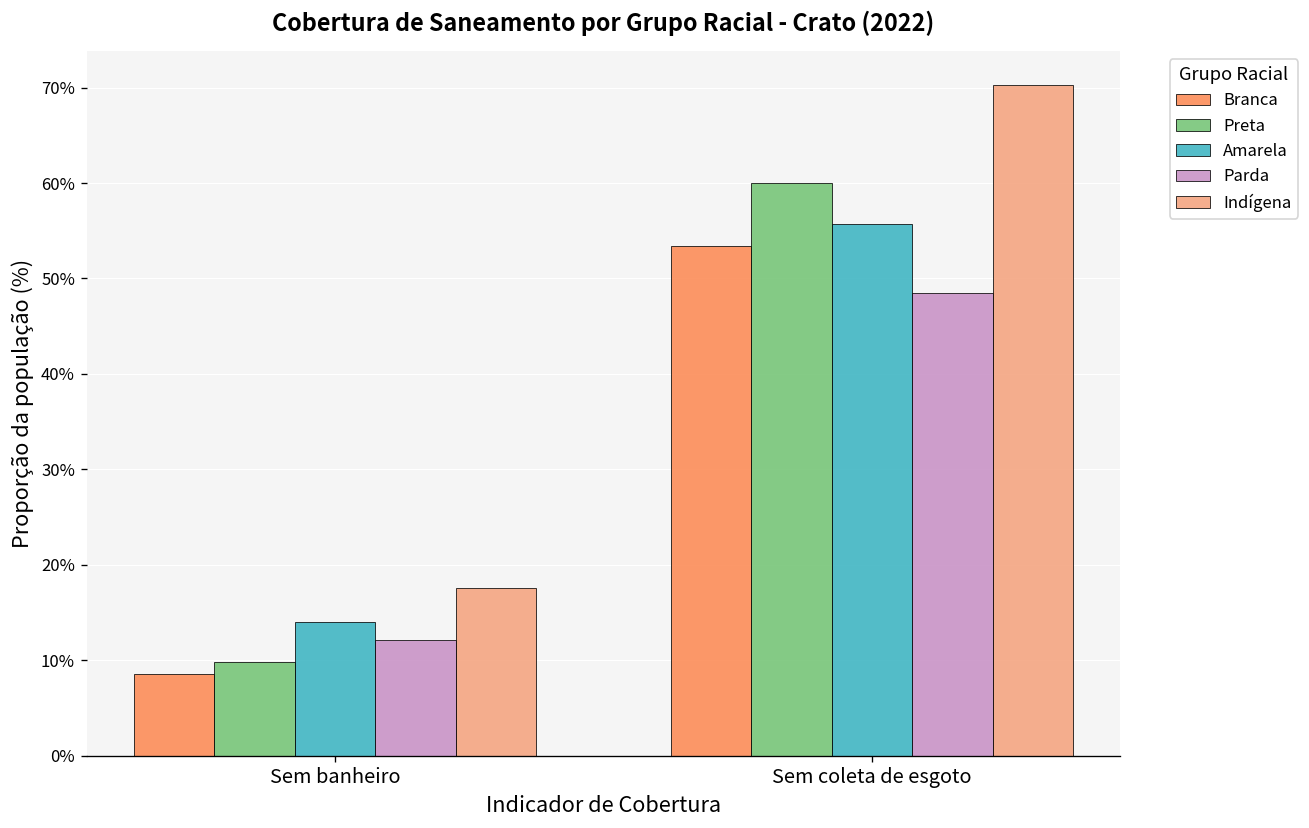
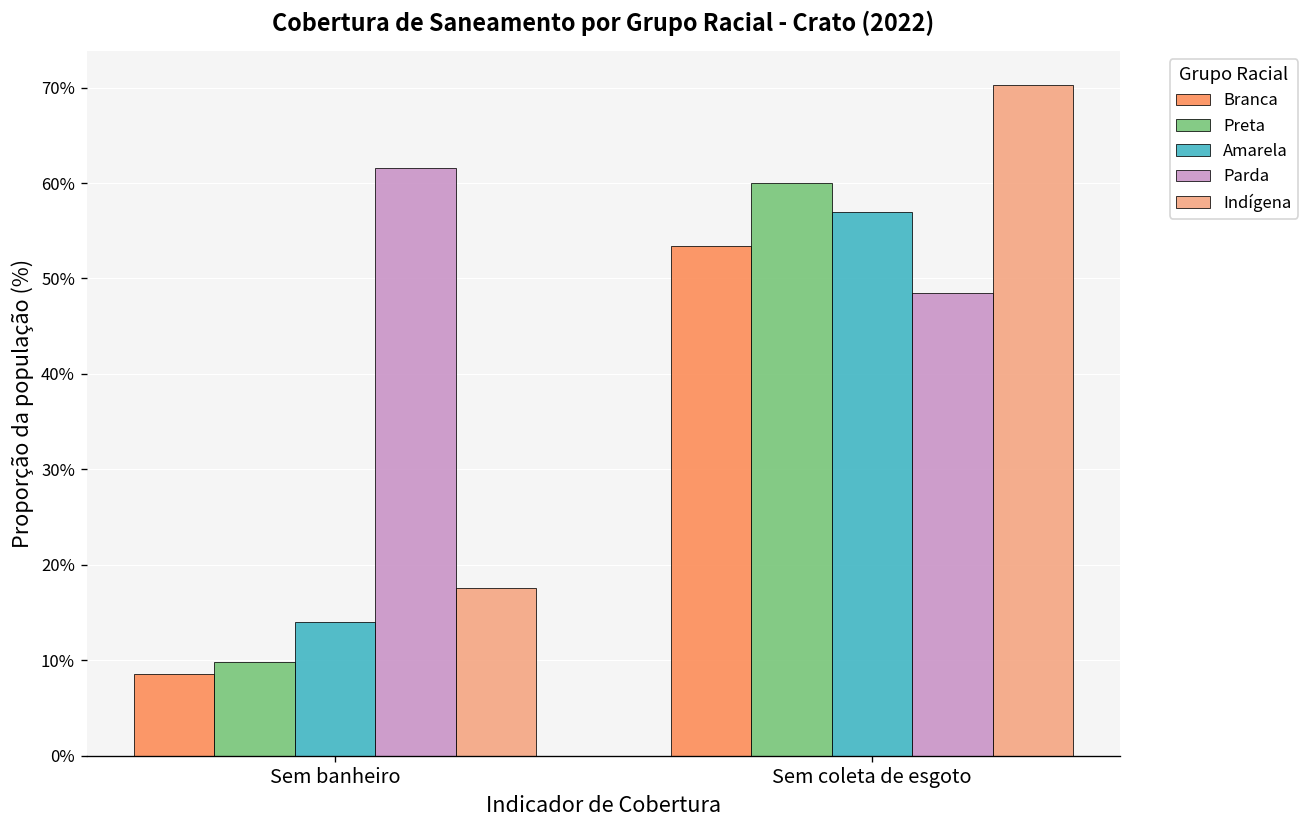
  {
    "Preta": {
      "Sem banheiro": "10%",
      "Sem coleta de esgoto": "60%"
    },
    "Amarela": {
      "Sem banheiro": "14%",
-     "Sem coleta de esgoto": "56%"
+     "Sem coleta de esgoto": "57%"
    },
    "Parda": {
-     "Sem banheiro": "12%",
+     "Sem banheiro": "62%",
      "Sem coleta de esgoto": "49%"
    }
  }
